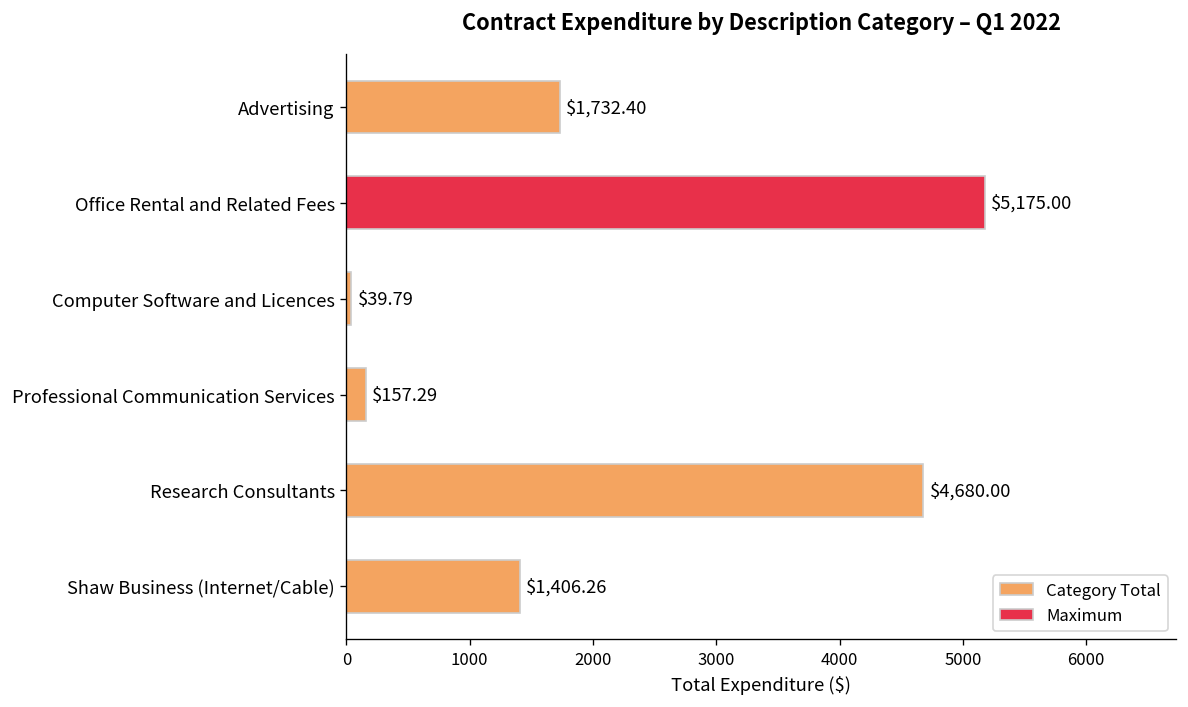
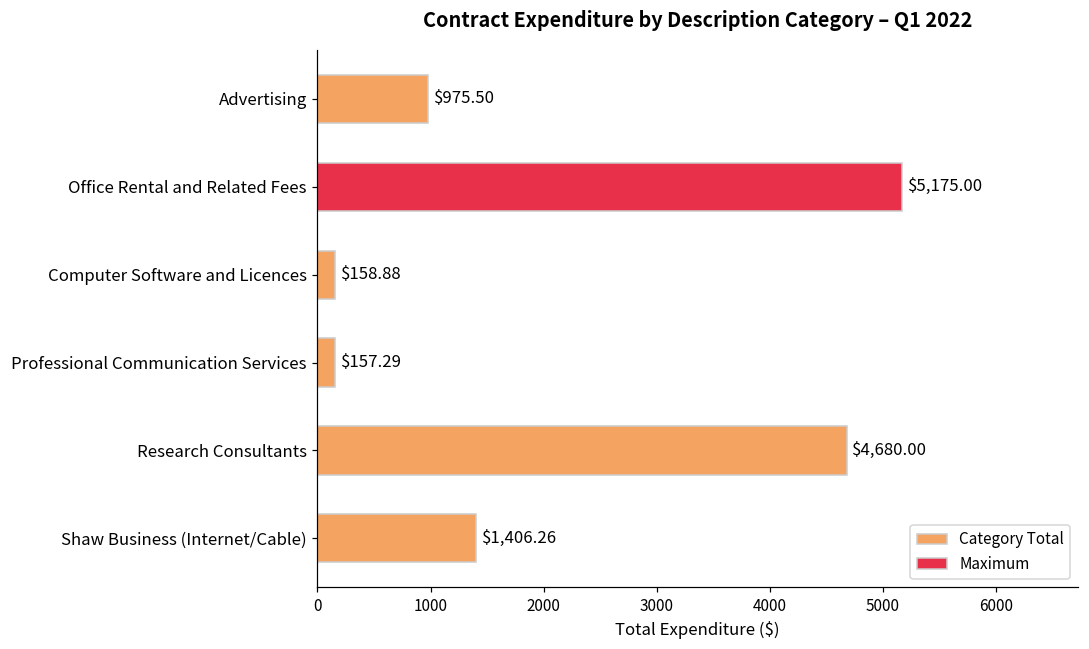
  {
-   "Advertising": "$1,732.40",
+   "Advertising": "$975.50",
    "Office Rental and Related Fees": "$5,175.00",
-   "Computer Software and Licences": "$39.79",
+   "Computer Software and Licences": "$158.88",
    "Professional Communication Services": "$157.29",
    "Research Consultants": "$4,680.00",
    "Shaw Business (Internet/Cable)": "$1,406.26"
  }
